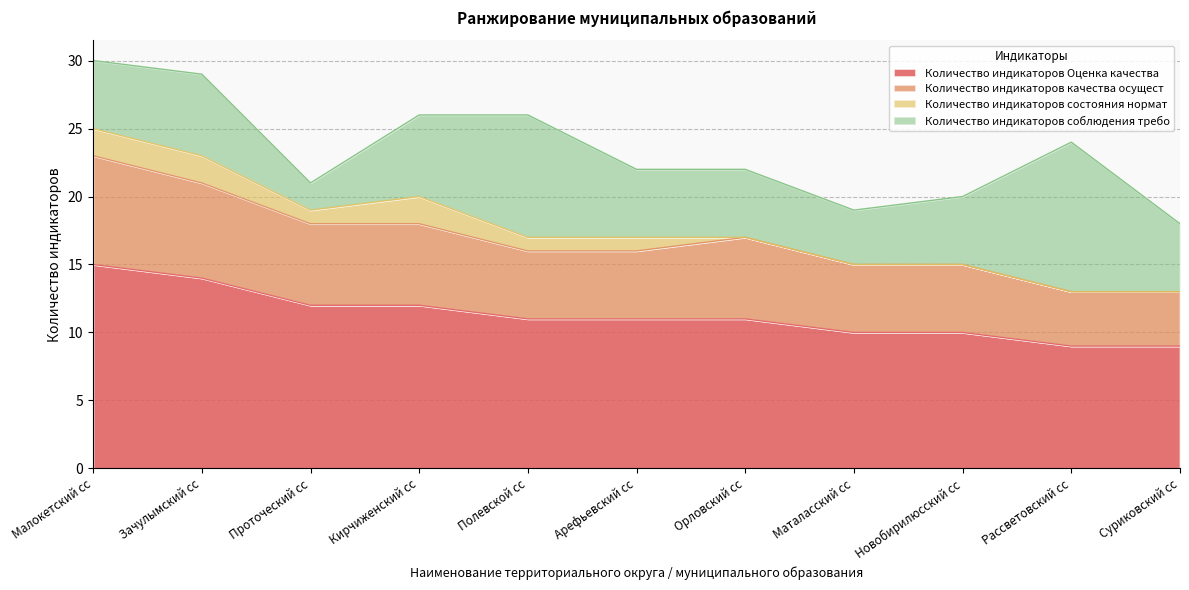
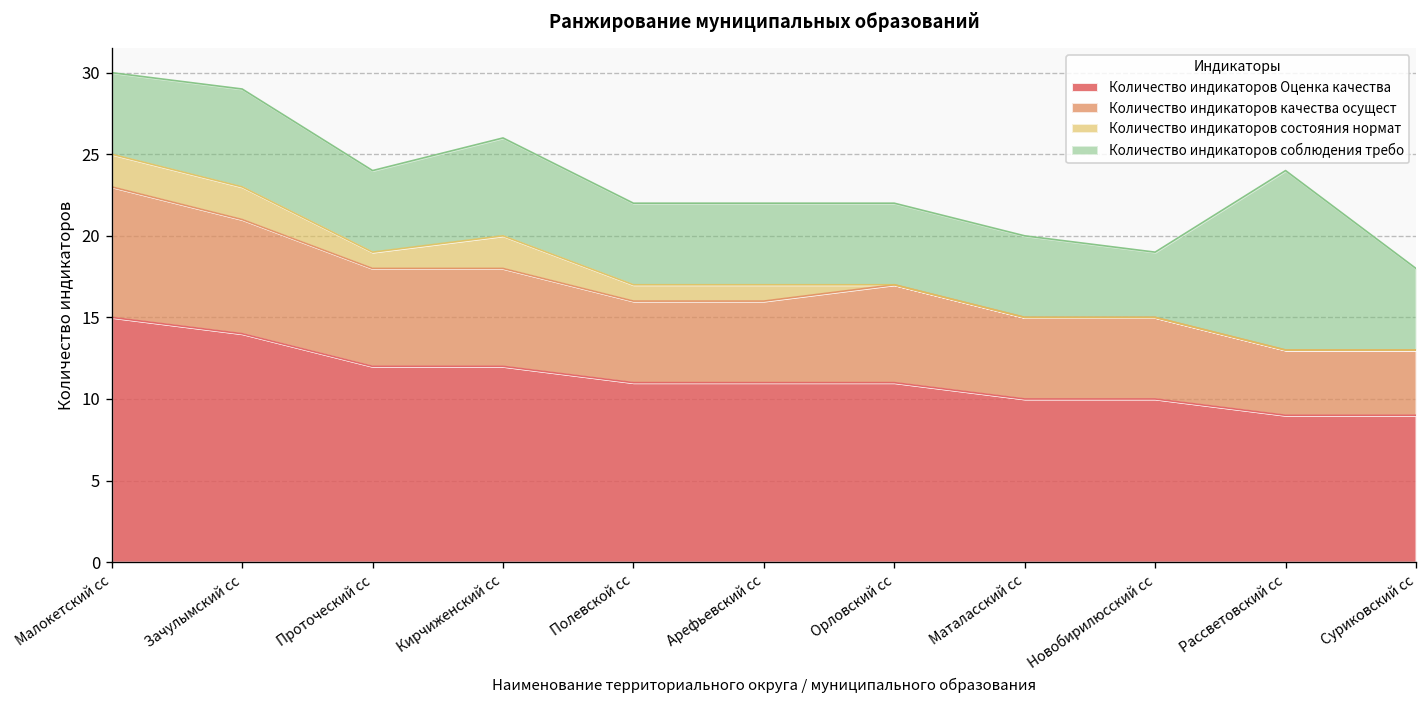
  {
    "Количество индикаторов соблюдения требо": {
      "Малокетский сс": 5,
      "Зачулымский сс": 6,
-     "Проточеский сс": 2,
+     "Проточеский сс": 5,
      "Кирчиженский сс": 6,
-     "Полевской сс": 9,
+     "Полевской сс": 5,
      "Арефьевский сс": 5,
      "Орловский сс": 5,
-     "Маталасский сс": 4,
-     "Новобирилюсский сс": 5,
+     "Маталасский сс": 5,
+     "Новобирилюсский сс": 4,
      "Рассветовский сс": 11,
      "Суриковский сс": 5
    }
  }
